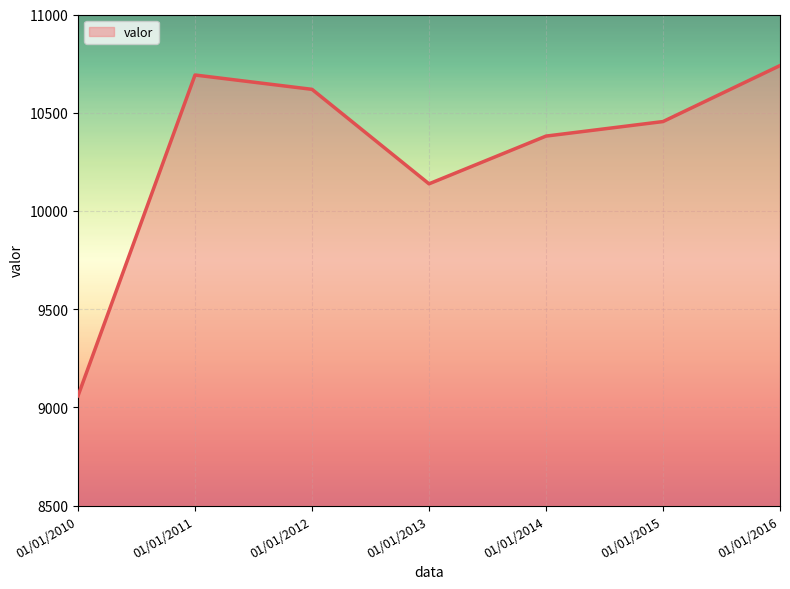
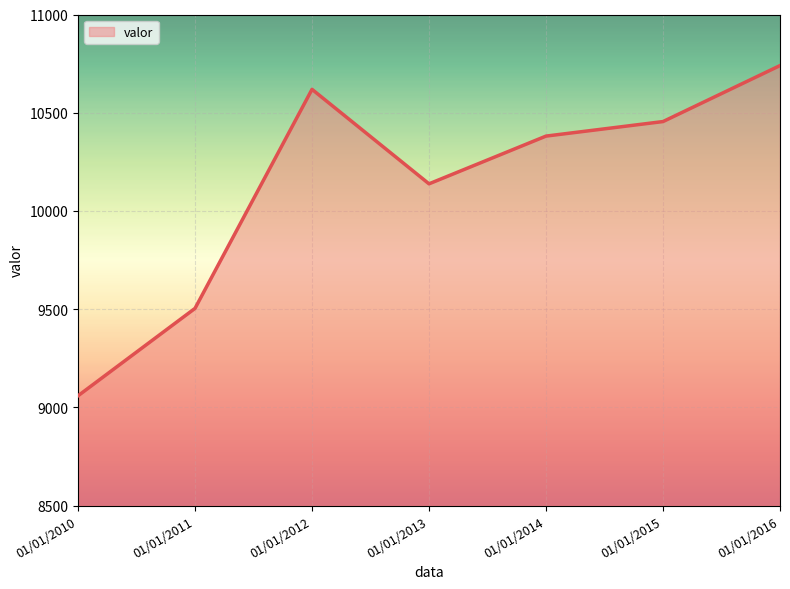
  {
    "01/01/2010": 9060,
-   "01/01/2011": 10690,
+   "01/01/2011": 9500,
    "01/01/2012": 10620,
    "01/01/2013": 10140,
    "01/01/2014": 10380,
    "01/01/2015": 10460,
    "01/01/2016": 10740
  }
